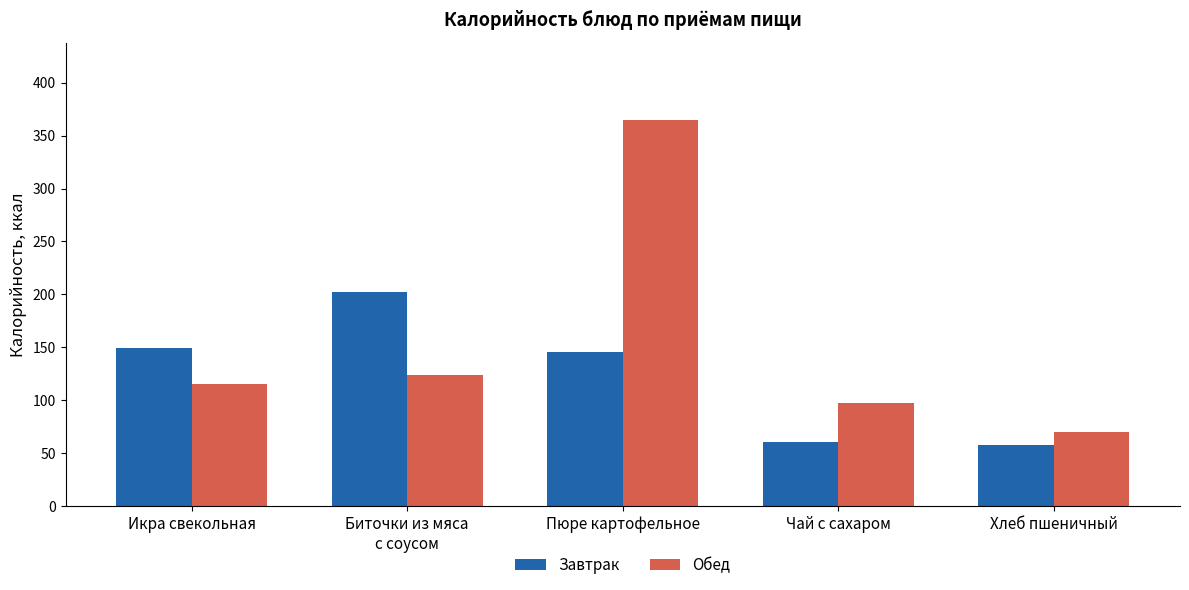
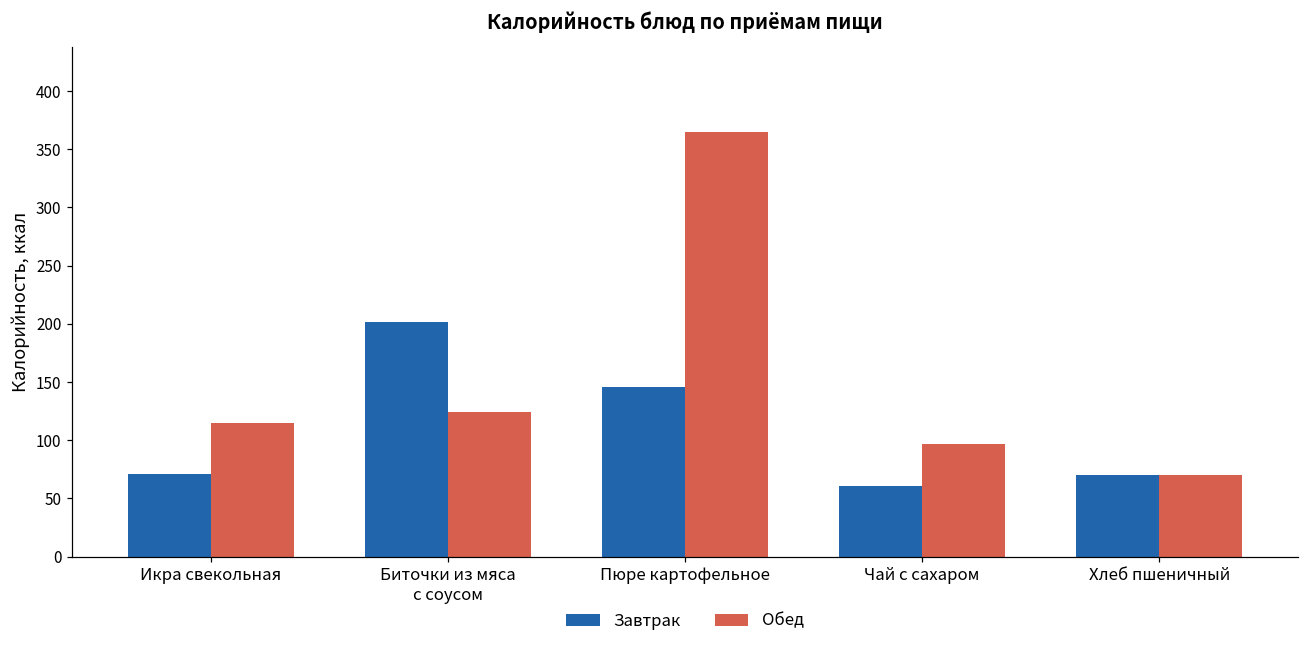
  {
    "Завтрак": {
-     "Икра свекольная": 149,
+     "Икра свекольная": 71,
      "Биточки из мяса с соусом": 202,
      "Пюре картофельное": 146,
      "Чай с сахаром": 61,
-     "Хлеб пшеничный": 58
+     "Хлеб пшеничный": 70
    },
    "Обед": {
      "Икра свекольная": 115,
      "Биточки из мяса с соусом": 124,
      "Пюре картофельное": 365,
      "Чай с сахаром": 97,
      "Хлеб пшеничный": 70
    }
  }
